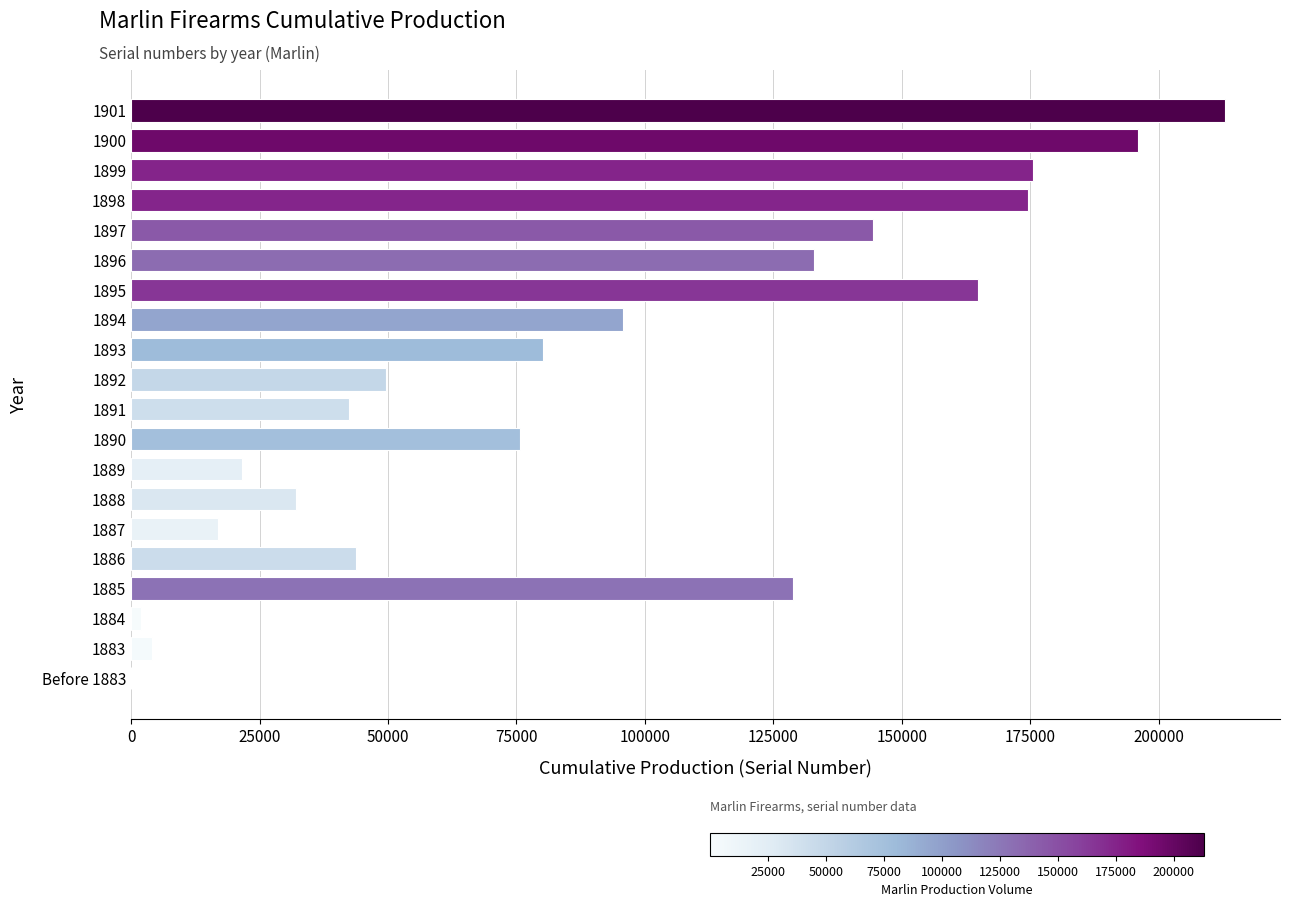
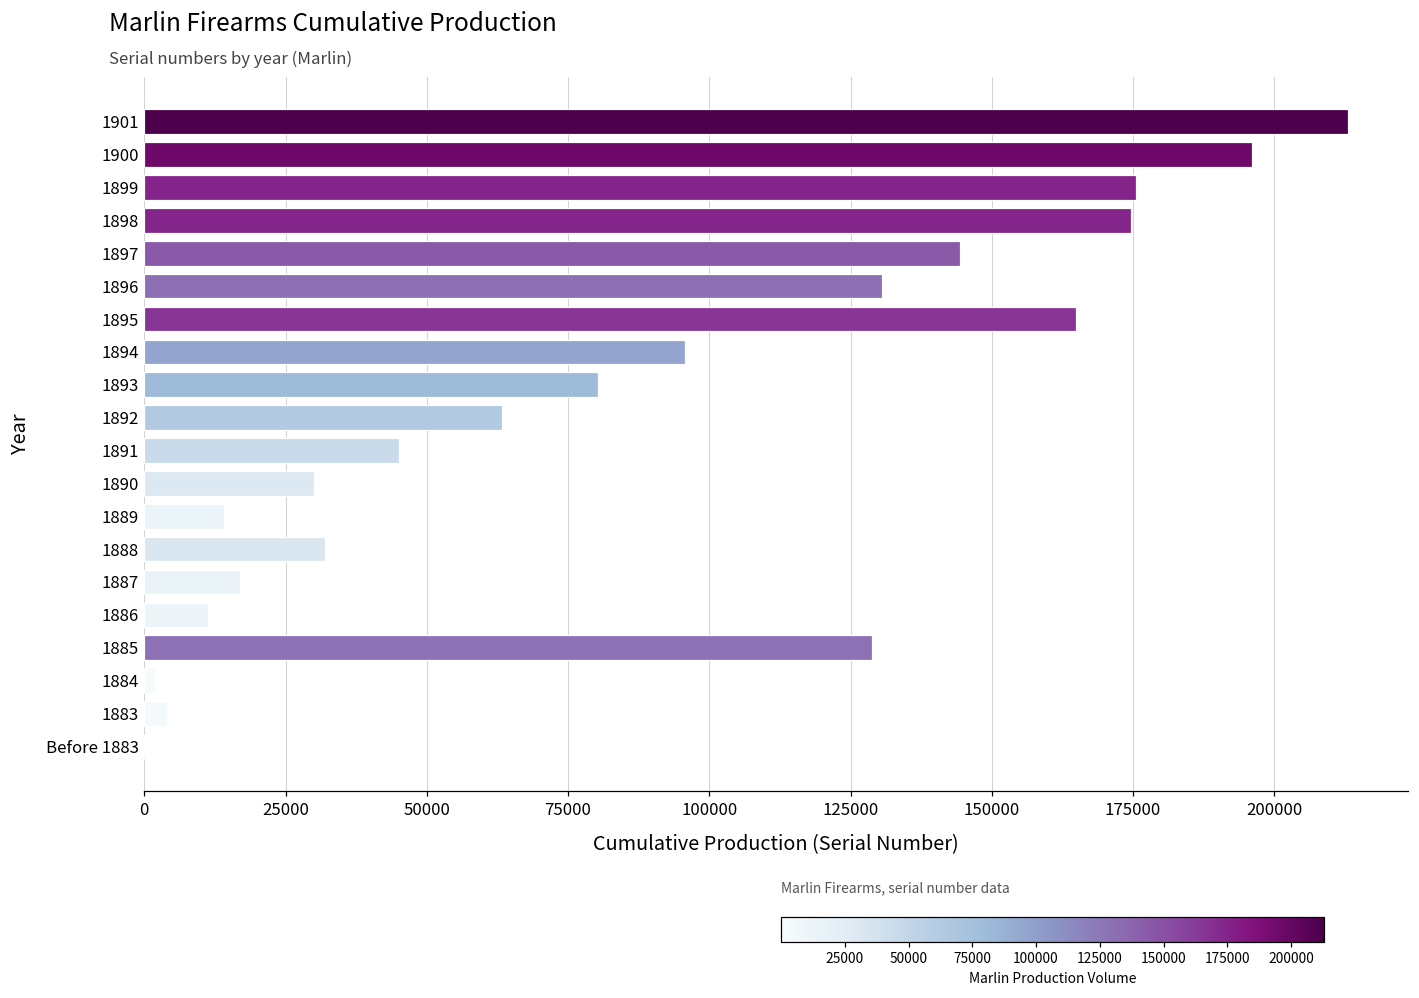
  {
    "1901": 213000,
    "1900": 196000,
    "1899": 176000,
    "1898": 175000,
    "1897": 144000,
-   "1896": 133000,
+   "1896": 131000,
    "1895": 165000,
    "1894": 96000,
    "1893": 80000,
-   "1892": 50000,
-   "1891": 42000,
-   "1890": 76000,
-   "1889": 22000,
+   "1892": 63000,
+   "1891": 45000,
+   "1890": 30000,
+   "1889": 14000,
    "1888": 32000,
    "1887": 17000,
-   "1886": 44000,
+   "1886": 11000,
    "1885": 129000,
    "1884": 2000,
    "1883": 4000
  }
